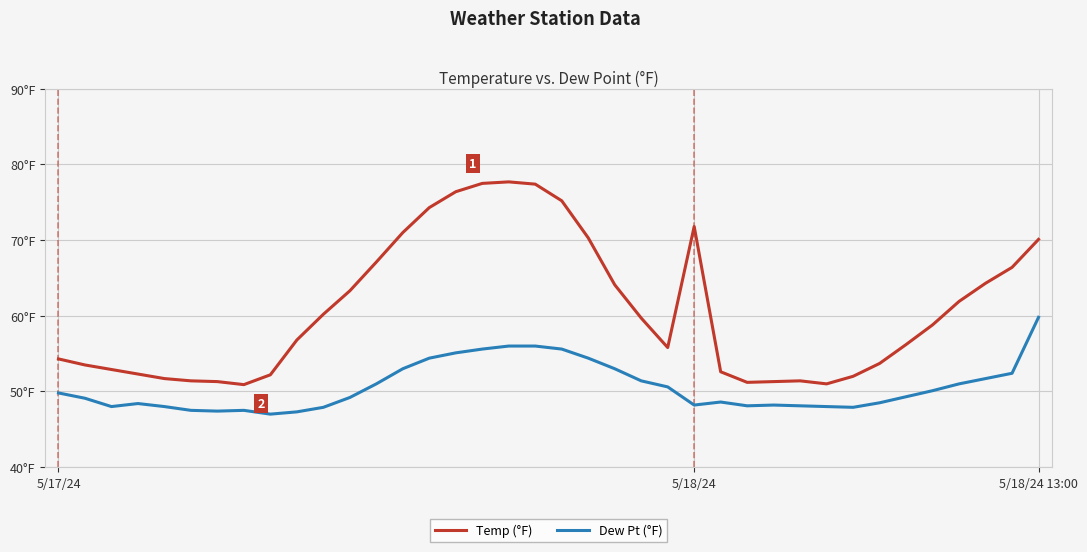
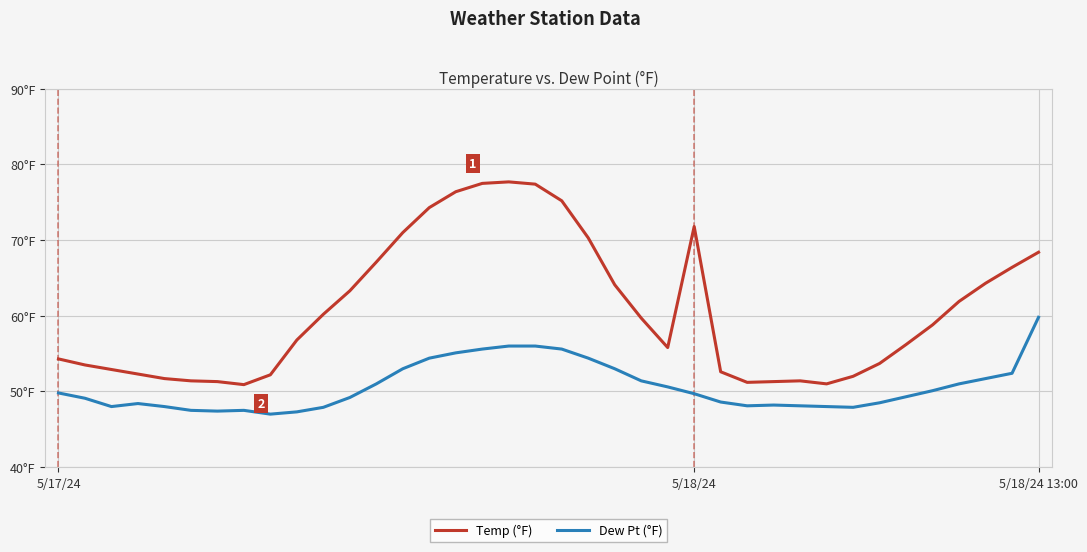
  {
    "Temp (°F)": {
      "5/17/24": "54°F",
      "5/18/24": "72°F",
-     "5/18/24 13:00": "70°F"
+     "5/18/24 13:00": "68°F"
    },
    "Dew Pt (°F)": {
      "5/17/24": "50°F",
-     "5/18/24": "48°F",
+     "5/18/24": "50°F",
      "5/18/24 13:00": "60°F"
    }
  }
